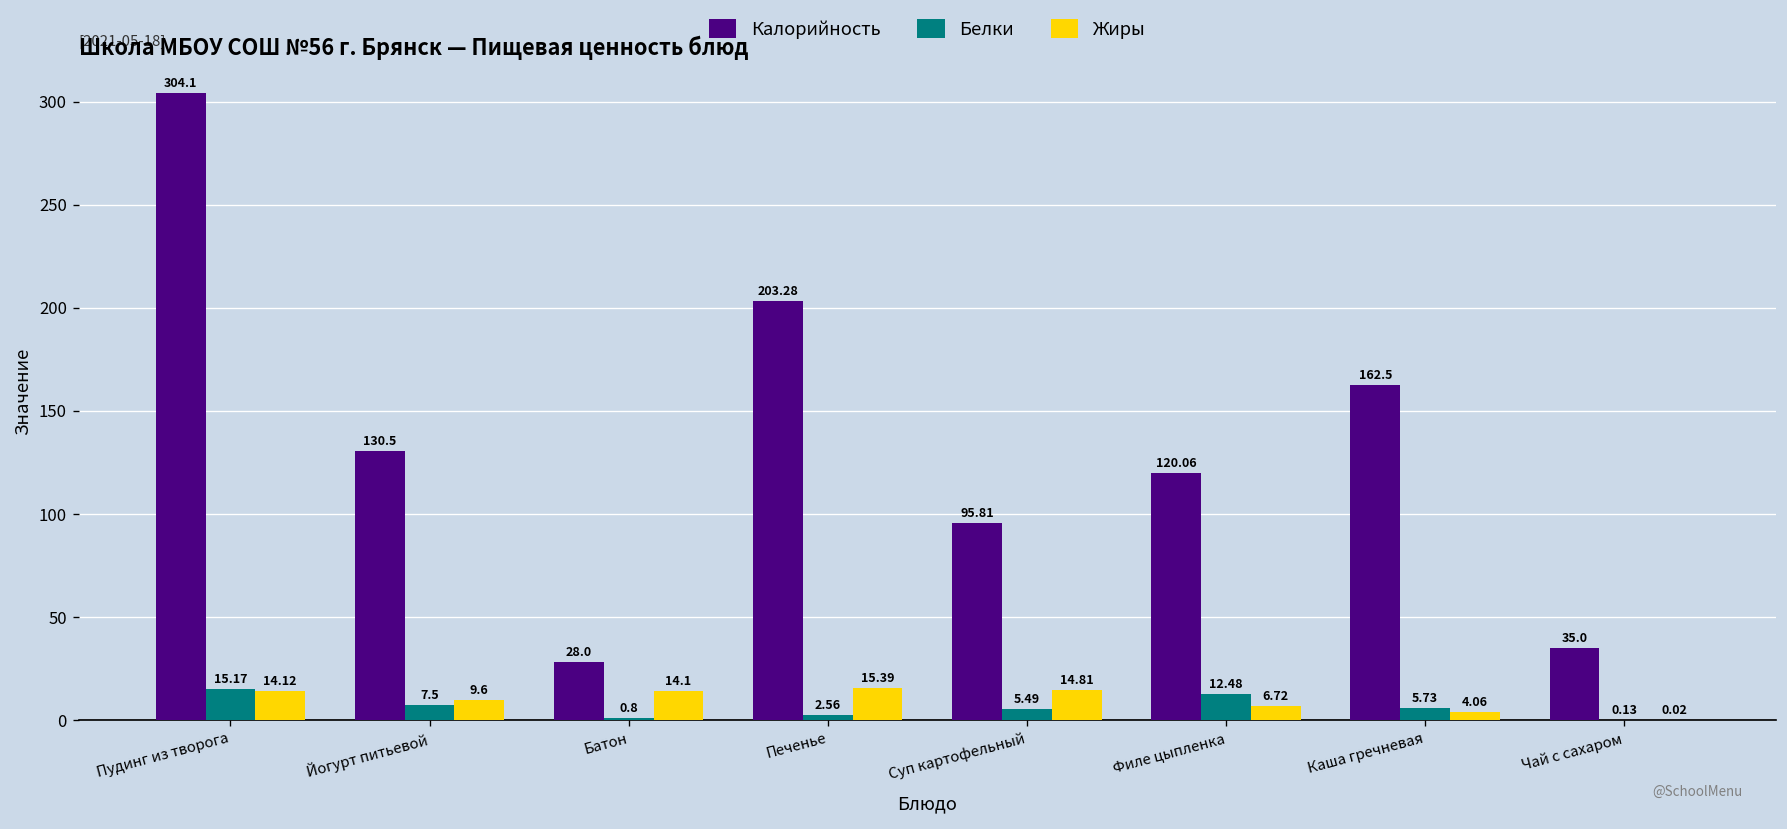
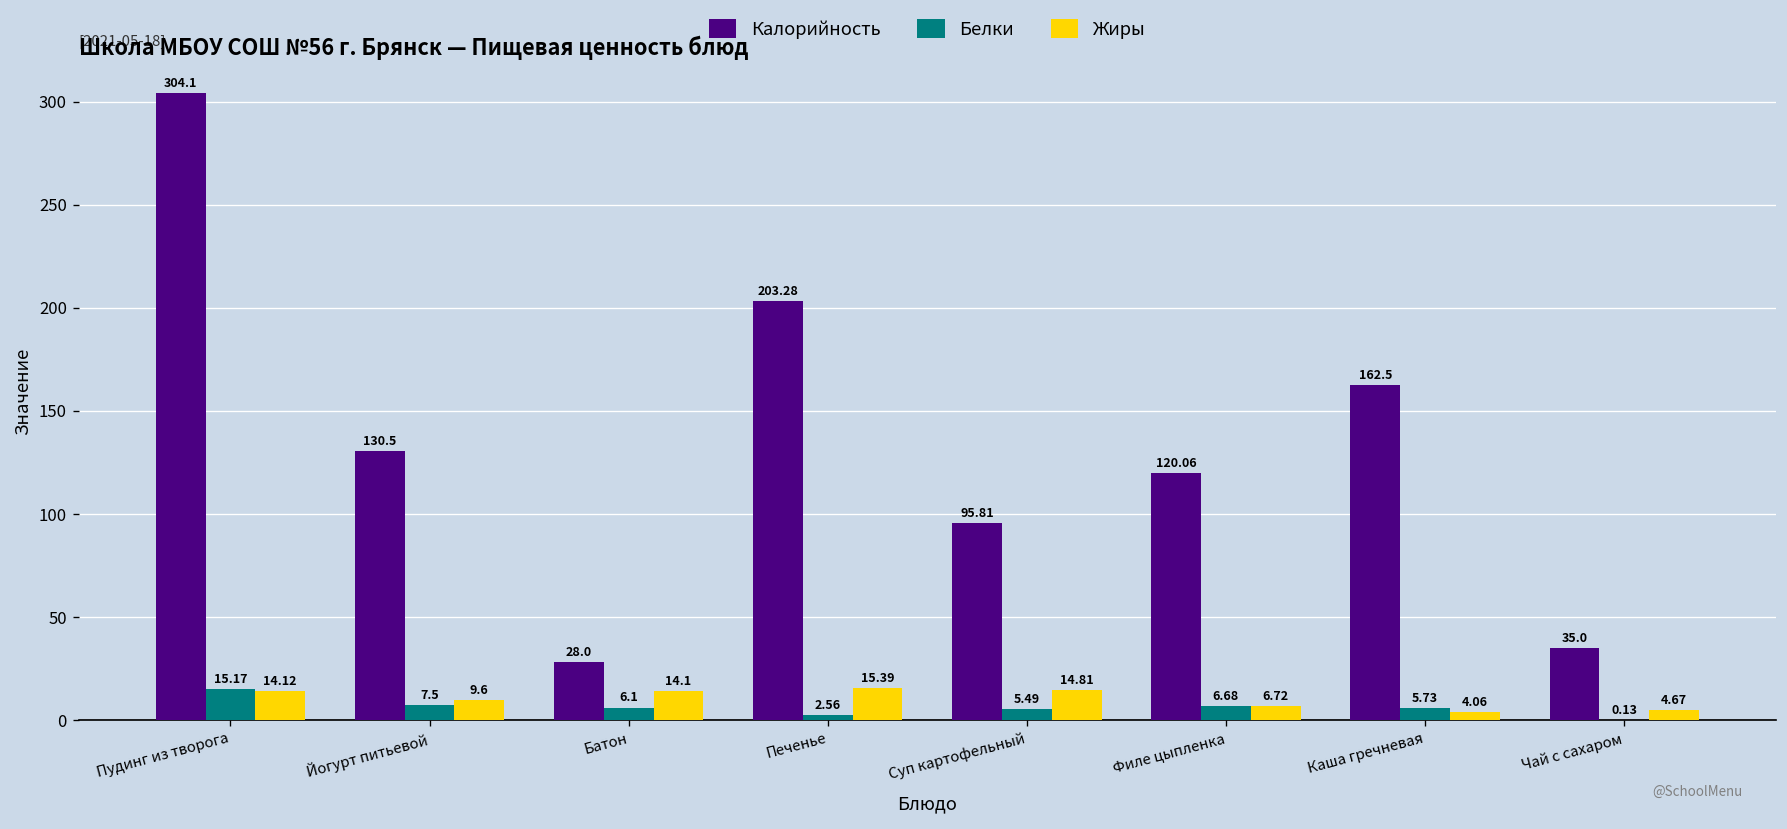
  {
    "Калорийность": {
      "Пудинг из творога": 304.1,
      "Йогурт питьевой": 130.5,
      "Батон": 28.0,
      "Печенье": 203.28,
      "Суп картофельный": 95.81,
      "Филе цыпленка": 120.06,
      "Каша гречневая": 162.5,
      "Чай с сахаром": 35.0
    },
    "Белки": {
      "Пудинг из творога": 15.17,
      "Йогурт питьевой": 7.5,
-     "Батон": 0.8,
+     "Батон": 6.1,
      "Печенье": 2.56,
      "Суп картофельный": 5.49,
-     "Филе цыпленка": 12.48,
+     "Филе цыпленка": 6.68,
      "Каша гречневая": 5.73,
      "Чай с сахаром": 0.13
    },
    "Жиры": {
      "Пудинг из творога": 14.12,
      "Йогурт питьевой": 9.6,
      "Батон": 14.1,
      "Печенье": 15.39,
      "Суп картофельный": 14.81,
      "Филе цыпленка": 6.72,
      "Каша гречневая": 4.06,
-     "Чай с сахаром": 0.02
+     "Чай с сахаром": 4.67
    }
  }
